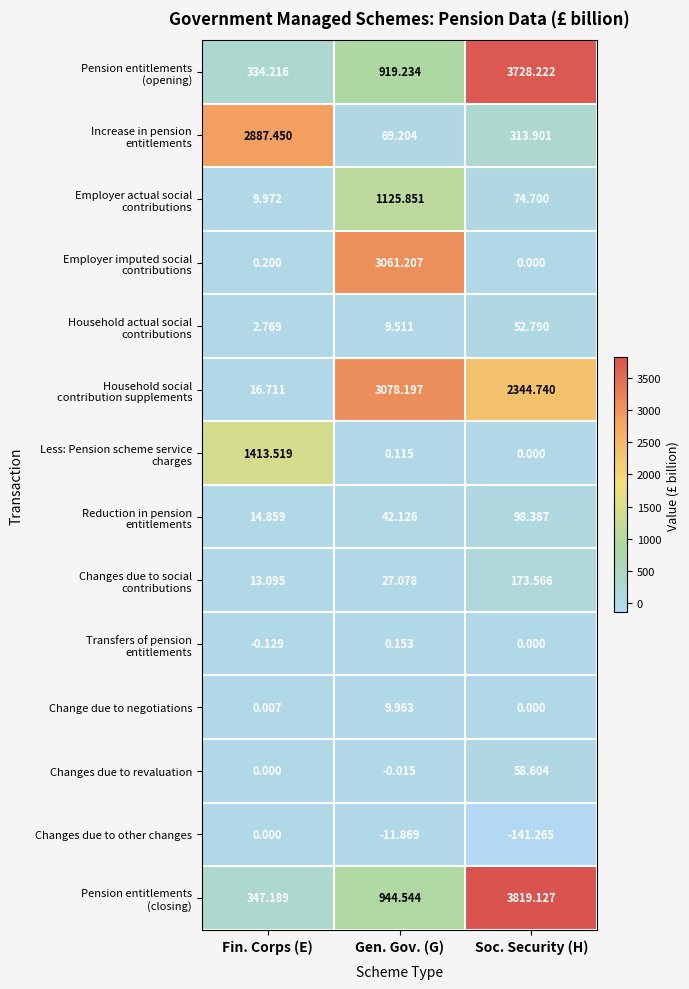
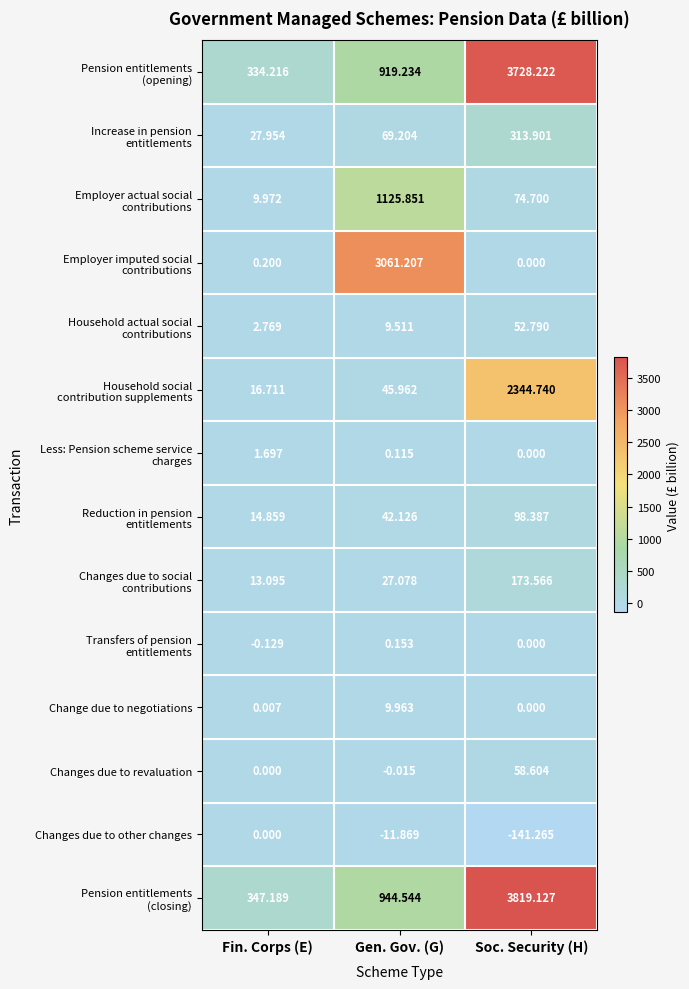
  {
    "Pension entitlements (opening)": {
      "Fin. Corps (E)": 334.216,
      "Gen. Gov. (G)": 919.234,
      "Soc. Security (H)": 3728.222
    },
    "Increase in pension entitlements": {
-     "Fin. Corps (E)": 2887.450,
+     "Fin. Corps (E)": 27.954,
      "Gen. Gov. (G)": 69.204,
      "Soc. Security (H)": 313.901
    },
    "Employer actual social contributions": {
      "Fin. Corps (E)": 9.972,
      "Gen. Gov. (G)": 1125.851,
      "Soc. Security (H)": 74.700
    },
    "Employer imputed social contributions": {
      "Fin. Corps (E)": 0.200,
      "Gen. Gov. (G)": 3061.207,
      "Soc. Security (H)": 0.000
    },
    "Household actual social contributions": {
      "Fin. Corps (E)": 2.769,
      "Gen. Gov. (G)": 9.511,
      "Soc. Security (H)": 52.790
    },
    "Household social contribution supplements": {
      "Fin. Corps (E)": 16.711,
-     "Gen. Gov. (G)": 3078.197,
+     "Gen. Gov. (G)": 45.962,
      "Soc. Security (H)": 2344.740
    },
    "Less: Pension scheme service charges": {
-     "Fin. Corps (E)": 1413.519,
+     "Fin. Corps (E)": 1.697,
      "Gen. Gov. (G)": 0.115,
      "Soc. Security (H)": 0.000
    },
    "Reduction in pension entitlements": {
      "Fin. Corps (E)": 14.859,
      "Gen. Gov. (G)": 42.126,
      "Soc. Security (H)": 98.387
    },
    "Changes due to social contributions": {
      "Fin. Corps (E)": 13.095,
      "Gen. Gov. (G)": 27.078,
      "Soc. Security (H)": 173.566
    },
    "Transfers of pension entitlements": {
      "Fin. Corps (E)": -0.129,
      "Gen. Gov. (G)": 0.153,
      "Soc. Security (H)": 0.000
    },
    "Change due to negotiations": {
      "Fin. Corps (E)": 0.007,
      "Gen. Gov. (G)": 9.963,
      "Soc. Security (H)": 0.000
    },
    "Changes due to revaluation": {
      "Fin. Corps (E)": 0.000,
      "Gen. Gov. (G)": -0.015,
      "Soc. Security (H)": 58.604
    },
    "Changes due to other changes": {
      "Fin. Corps (E)": 0.000,
      "Gen. Gov. (G)": -11.869,
      "Soc. Security (H)": -141.265
    },
    "Pension entitlements (closing)": {
      "Fin. Corps (E)": 347.189,
      "Gen. Gov. (G)": 944.544,
      "Soc. Security (H)": 3819.127
    }
  }
